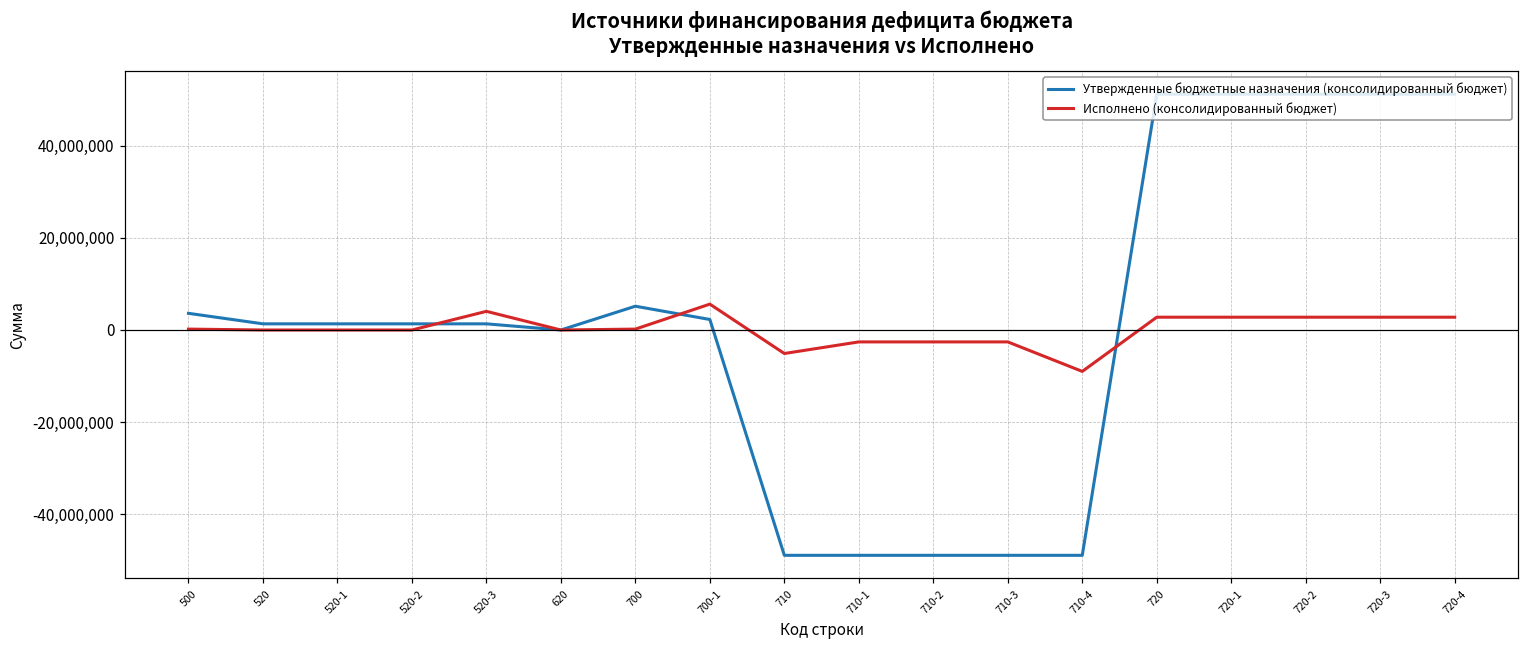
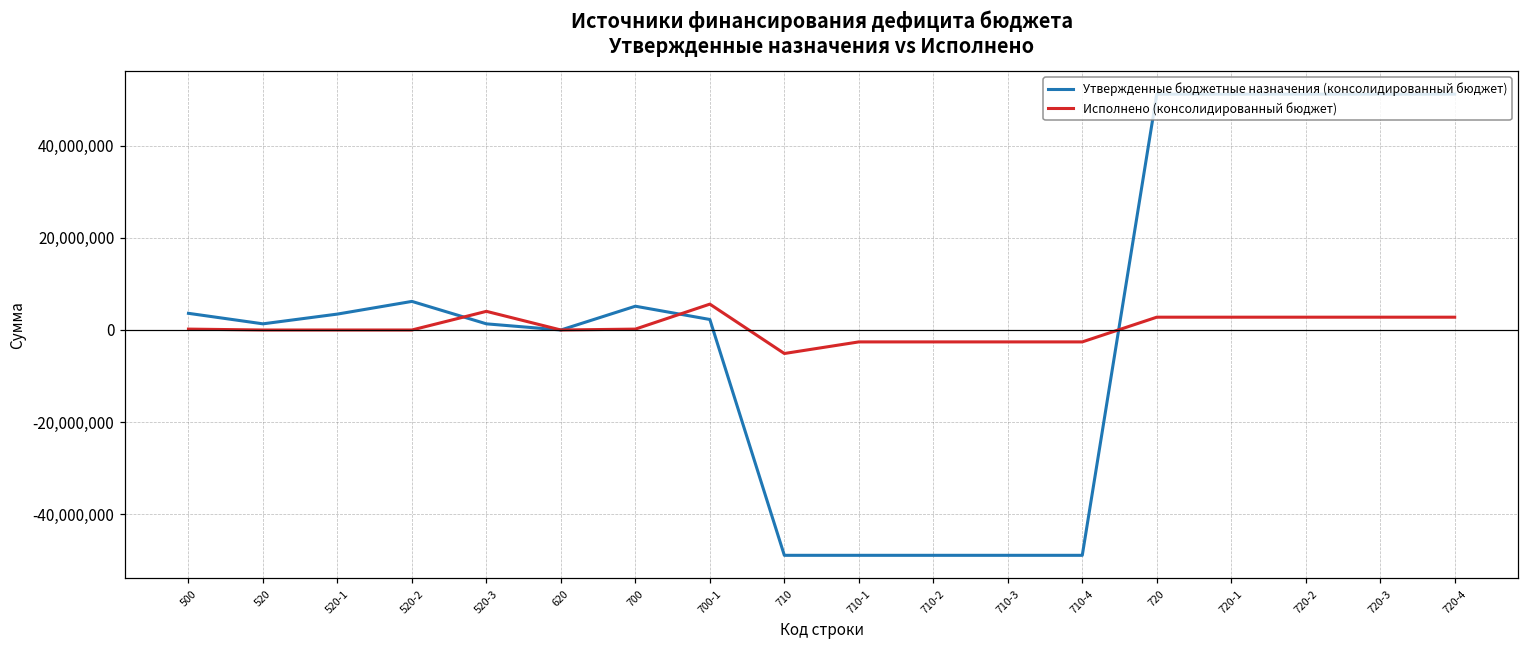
  {
    "Утвержденные бюджетные назначения (консолидированный бюджет)": {
      "500": "4,000,000",
      "520": "1,000,000",
-     "520-1": "1,000,000",
-     "520-2": "1,000,000",
+     "520-1": "3,000,000",
+     "520-2": "6,000,000",
      "520-3": "1,000,000",
      "700": "5,000,000",
      "700-1": "2,000,000",
      "710": "-49,000,000",
      "710-1": "-49,000,000",
      "710-2": "-49,000,000",
      "710-3": "-49,000,000",
      "710-4": "-49,000,000"
    },
    "Исполнено (консолидированный бюджет)": {
      "500": "0",
      "520": "0",
      "520-1": "0",
      "520-2": "0",
      "520-3": "4,000,000",
      "700": "0",
      "700-1": "6,000,000",
      "710": "-5,000,000",
      "710-1": "-3,000,000",
      "710-2": "-3,000,000",
      "710-3": "-3,000,000",
-     "710-4": "-9,000,000",
+     "710-4": "-3,000,000",
      "720": "3,000,000",
      "720-1": "3,000,000",
      "720-2": "3,000,000",
      "720-3": "3,000,000",
      "720-4": "3,000,000"
    }
  }
